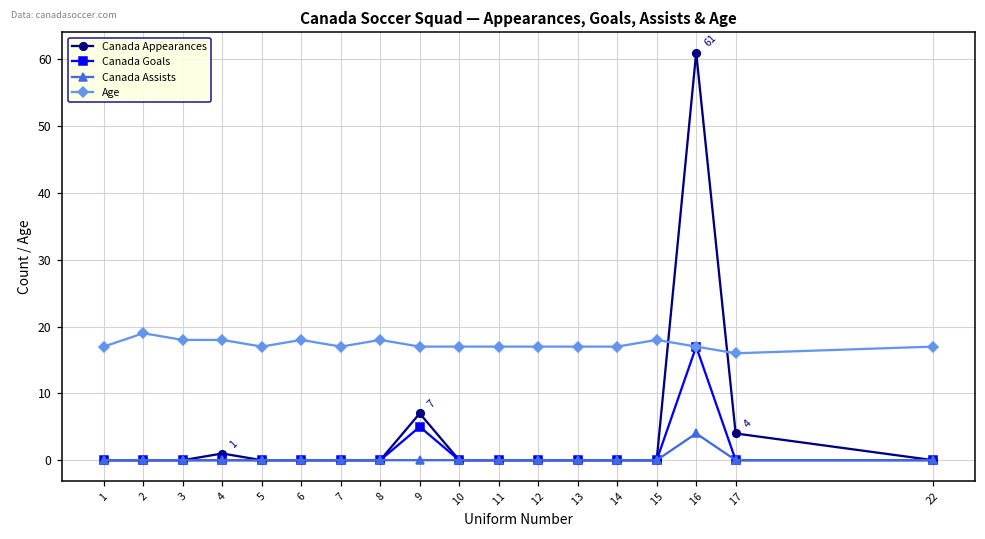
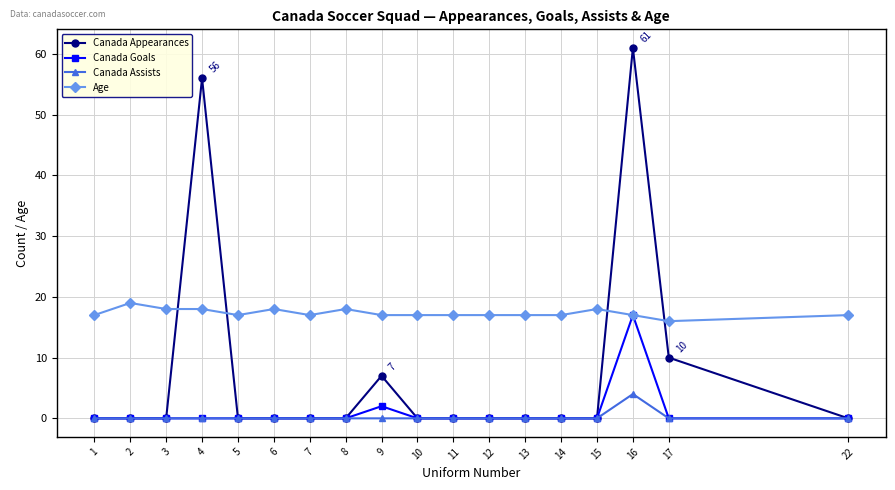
  {
    "Canada Appearances": {
-     "4": 1,
+     "4": 56,
      "9": 7,
      "16": 61,
-     "17": 4
+     "17": 10
    },
    "Canada Goals": {
-     "9": 5
+     "9": 2
    }
  }
